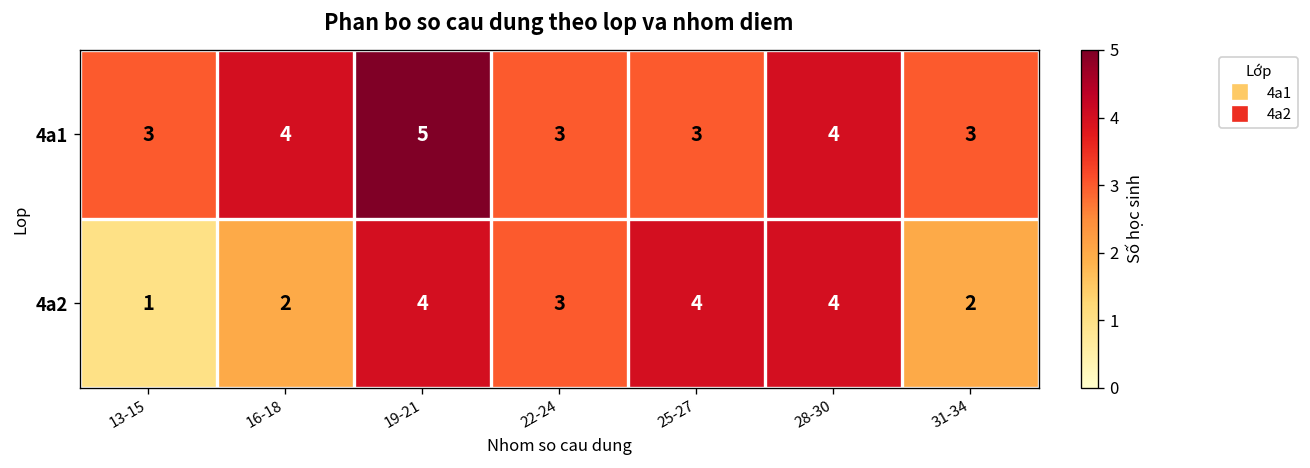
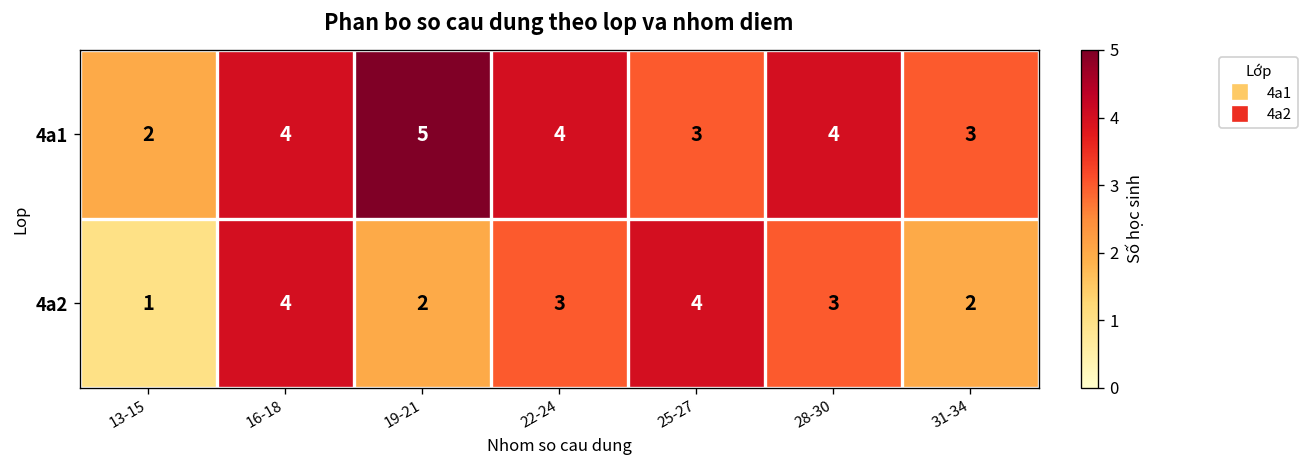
  {
    "4a1": {
-     "13-15": 3,
+     "13-15": 2,
      "16-18": 4,
      "19-21": 5,
-     "22-24": 3,
+     "22-24": 4,
      "25-27": 3,
      "28-30": 4,
      "31-34": 3
    },
    "4a2": {
      "13-15": 1,
-     "16-18": 2,
-     "19-21": 4,
+     "16-18": 4,
+     "19-21": 2,
      "22-24": 3,
      "25-27": 4,
-     "28-30": 4,
+     "28-30": 3,
      "31-34": 2
    }
  }
